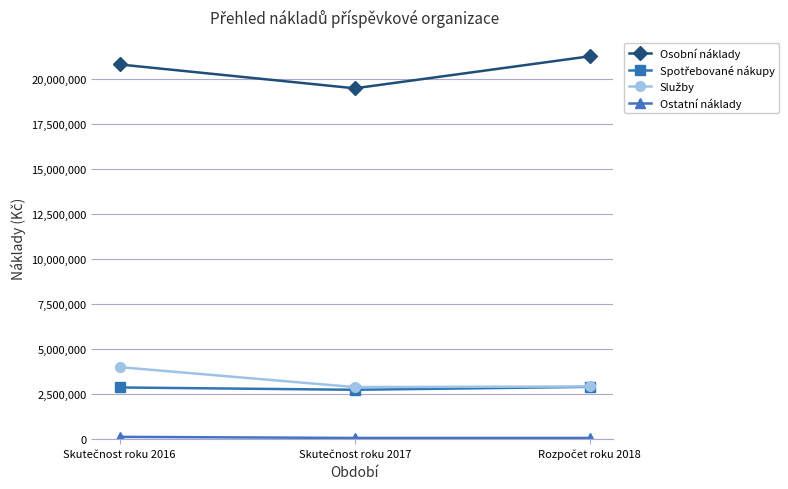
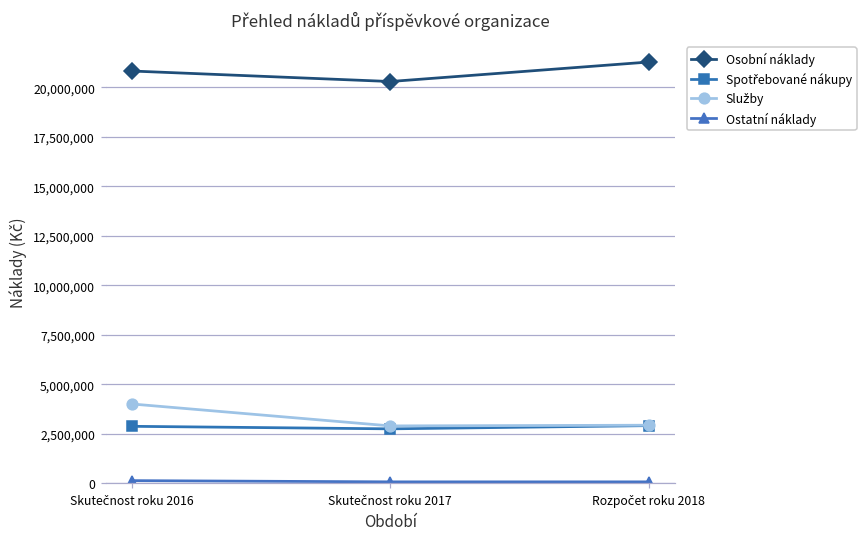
  {
    "Osobní náklady": {
      "Skutečnost roku 2016": "20,800,000",
-     "Skutečnost roku 2017": "19,500,000",
+     "Skutečnost roku 2017": "20,300,000",
      "Rozpočet roku 2018": "21,300,000"
    },
    "Služby": {
      "Skutečnost roku 2016": "4,000,000",
      "Skutečnost roku 2017": "2,900,000"
    }
  }
